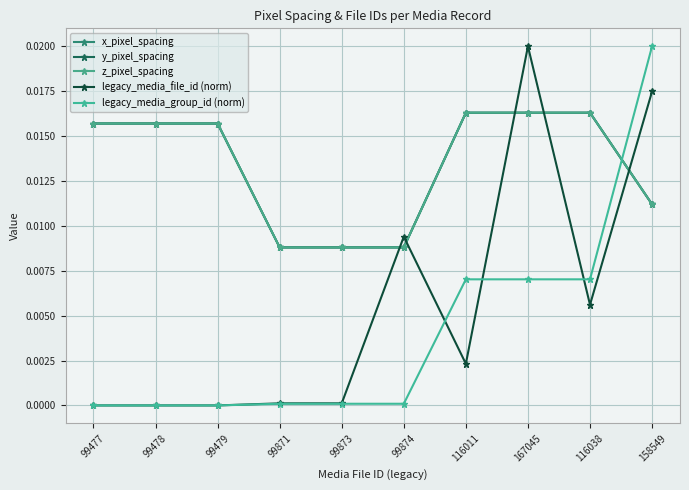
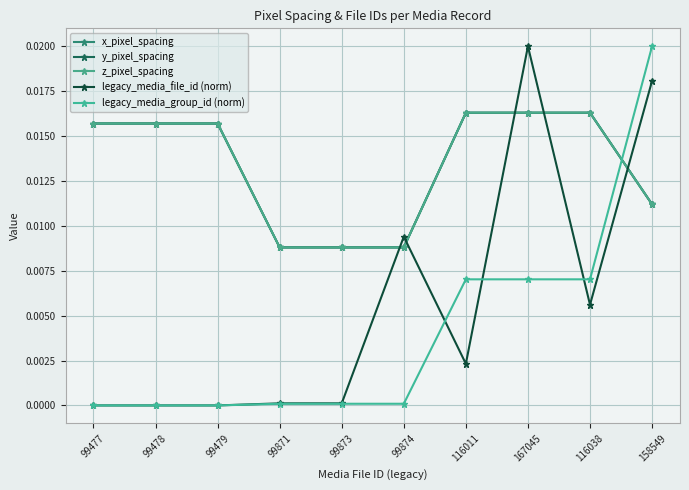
  {
    "legacy_media_file_id (norm)": {
      "99874": 0.0094,
      "116011": 0.0023,
      "167045": 0.0200,
      "116038": 0.0056,
-     "158549": 0.0175
+     "158549": 0.0181
    }
  }
